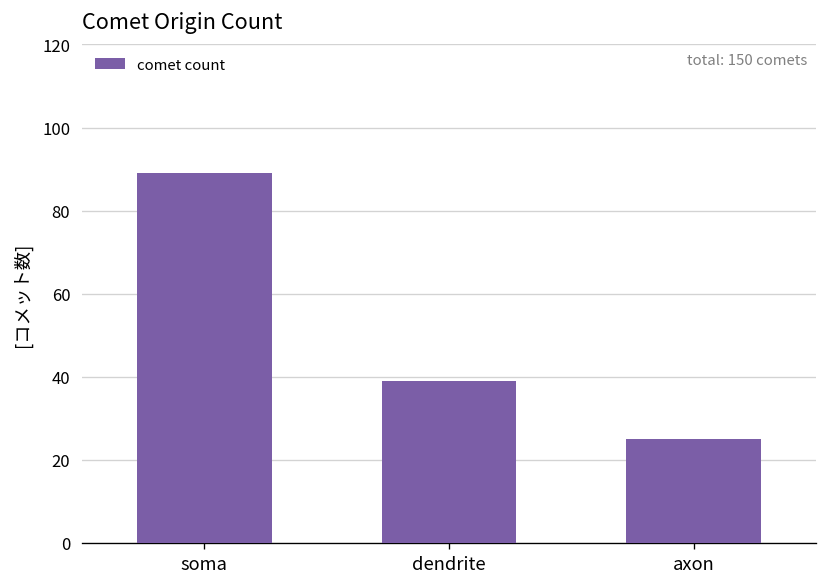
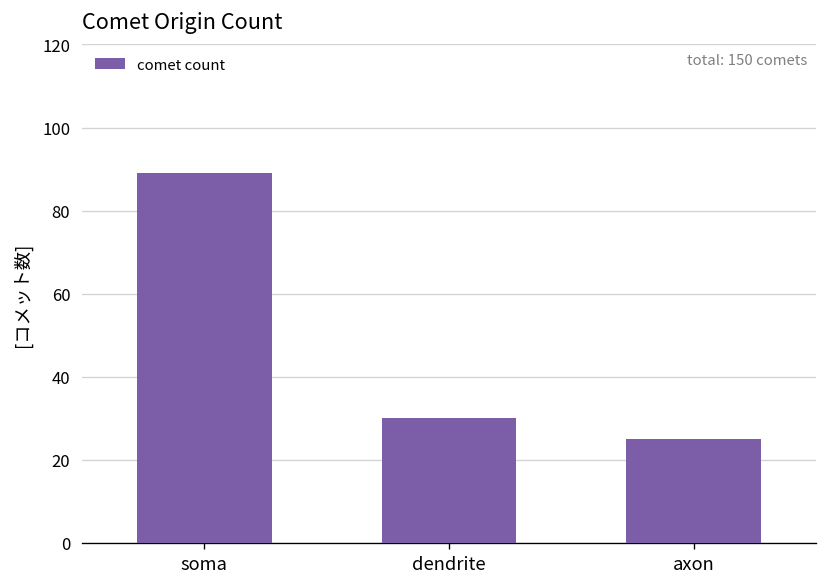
  {
    "soma": 89,
-   "dendrite": 39,
+   "dendrite": 30,
    "axon": 25
  }
